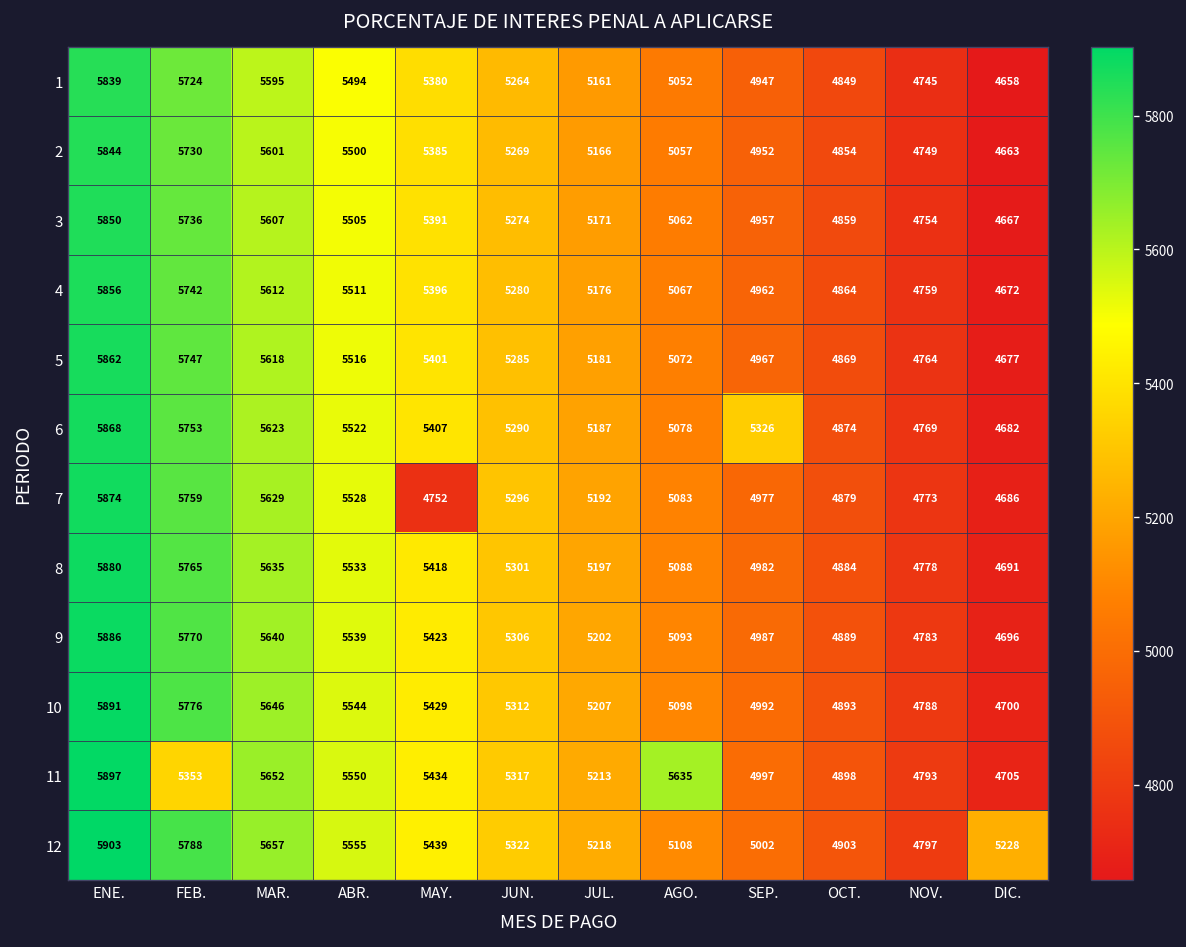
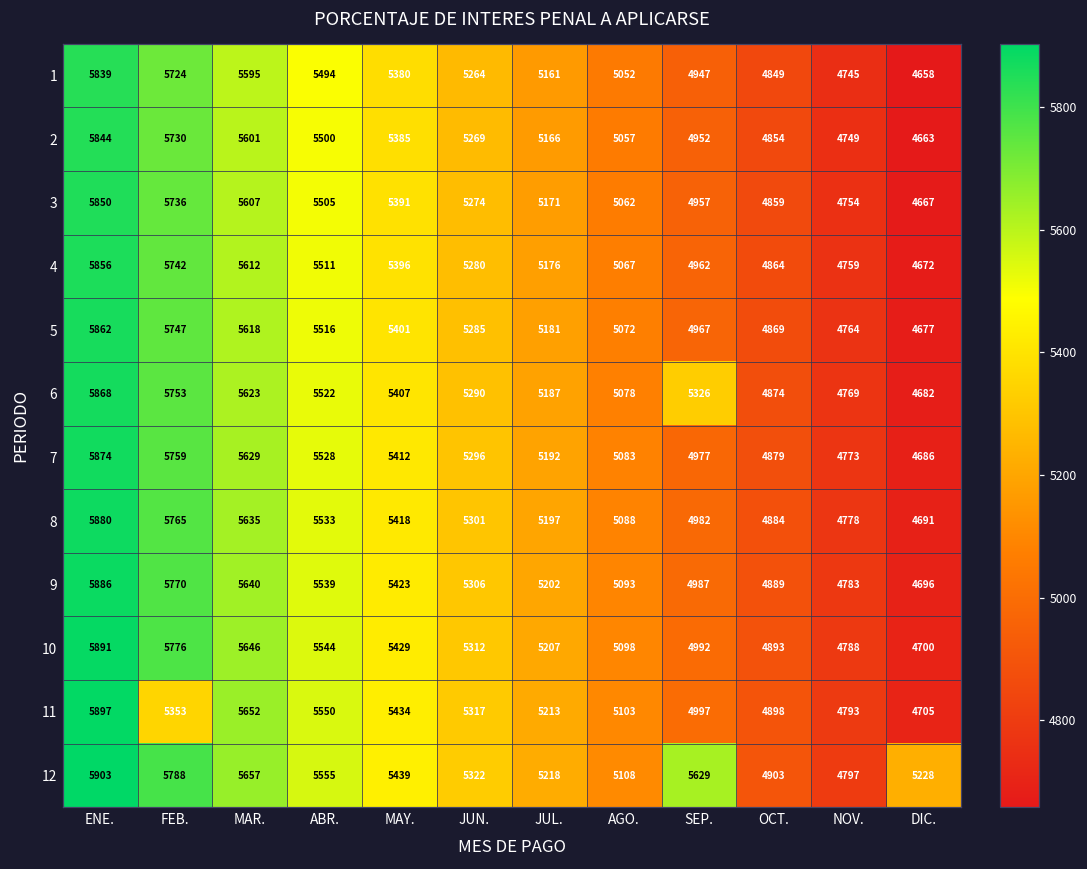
  {
    "1": {
      "ENE.": 5839,
      "FEB.": 5724,
      "MAR.": 5595,
      "ABR.": 5494,
      "MAY.": 5380,
      "JUN.": 5264,
      "JUL.": 5161,
      "AGO.": 5052,
      "SEP.": 4947,
      "OCT.": 4849,
      "NOV.": 4745,
      "DIC.": 4658
    },
    "2": {
      "ENE.": 5844,
      "FEB.": 5730,
      "MAR.": 5601,
      "ABR.": 5500,
      "MAY.": 5385,
      "JUN.": 5269,
      "JUL.": 5166,
      "AGO.": 5057,
      "SEP.": 4952,
      "OCT.": 4854,
      "NOV.": 4749,
      "DIC.": 4663
    },
    "3": {
      "ENE.": 5850,
      "FEB.": 5736,
      "MAR.": 5607,
      "ABR.": 5505,
      "MAY.": 5391,
      "JUN.": 5274,
      "JUL.": 5171,
      "AGO.": 5062,
      "SEP.": 4957,
      "OCT.": 4859,
      "NOV.": 4754,
      "DIC.": 4667
    },
    "4": {
      "ENE.": 5856,
      "FEB.": 5742,
      "MAR.": 5612,
      "ABR.": 5511,
      "MAY.": 5396,
      "JUN.": 5280,
      "JUL.": 5176,
      "AGO.": 5067,
      "SEP.": 4962,
      "OCT.": 4864,
      "NOV.": 4759,
      "DIC.": 4672
    },
    "5": {
      "ENE.": 5862,
      "FEB.": 5747,
      "MAR.": 5618,
      "ABR.": 5516,
      "MAY.": 5401,
      "JUN.": 5285,
      "JUL.": 5181,
      "AGO.": 5072,
      "SEP.": 4967,
      "OCT.": 4869,
      "NOV.": 4764,
      "DIC.": 4677
    },
    "6": {
      "ENE.": 5868,
      "FEB.": 5753,
      "MAR.": 5623,
      "ABR.": 5522,
      "MAY.": 5407,
      "JUN.": 5290,
      "JUL.": 5187,
      "AGO.": 5078,
      "SEP.": 5326,
      "OCT.": 4874,
      "NOV.": 4769,
      "DIC.": 4682
    },
    "7": {
      "ENE.": 5874,
      "FEB.": 5759,
      "MAR.": 5629,
      "ABR.": 5528,
-     "MAY.": 4752,
+     "MAY.": 5412,
      "JUN.": 5296,
      "JUL.": 5192,
      "AGO.": 5083,
      "SEP.": 4977,
      "OCT.": 4879,
      "NOV.": 4773,
      "DIC.": 4686
    },
    "8": {
      "ENE.": 5880,
      "FEB.": 5765,
      "MAR.": 5635,
      "ABR.": 5533,
      "MAY.": 5418,
      "JUN.": 5301,
      "JUL.": 5197,
      "AGO.": 5088,
      "SEP.": 4982,
      "OCT.": 4884,
      "NOV.": 4778,
      "DIC.": 4691
    },
    "9": {
      "ENE.": 5886,
      "FEB.": 5770,
      "MAR.": 5640,
      "ABR.": 5539,
      "MAY.": 5423,
      "JUN.": 5306,
      "JUL.": 5202,
      "AGO.": 5093,
      "SEP.": 4987,
      "OCT.": 4889,
      "NOV.": 4783,
      "DIC.": 4696
    },
    "10": {
      "ENE.": 5891,
      "FEB.": 5776,
      "MAR.": 5646,
      "ABR.": 5544,
      "MAY.": 5429,
      "JUN.": 5312,
      "JUL.": 5207,
      "AGO.": 5098,
      "SEP.": 4992,
      "OCT.": 4893,
      "NOV.": 4788,
      "DIC.": 4700
    },
    "11": {
      "ENE.": 5897,
      "FEB.": 5353,
      "MAR.": 5652,
      "ABR.": 5550,
      "MAY.": 5434,
      "JUN.": 5317,
      "JUL.": 5213,
-     "AGO.": 5635,
+     "AGO.": 5103,
      "SEP.": 4997,
      "OCT.": 4898,
      "NOV.": 4793,
      "DIC.": 4705
    },
    "12": {
      "ENE.": 5903,
      "FEB.": 5788,
      "MAR.": 5657,
      "ABR.": 5555,
      "MAY.": 5439,
      "JUN.": 5322,
      "JUL.": 5218,
      "AGO.": 5108,
-     "SEP.": 5002,
+     "SEP.": 5629,
      "OCT.": 4903,
      "NOV.": 4797,
      "DIC.": 5228
    }
  }
